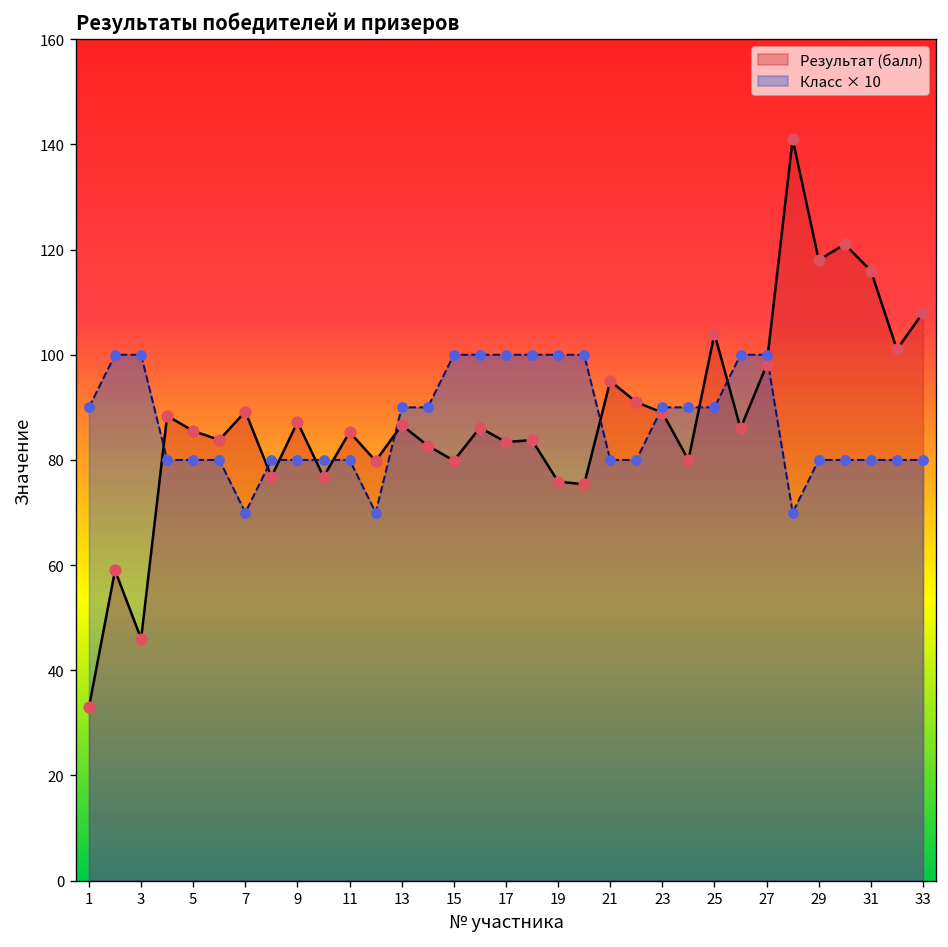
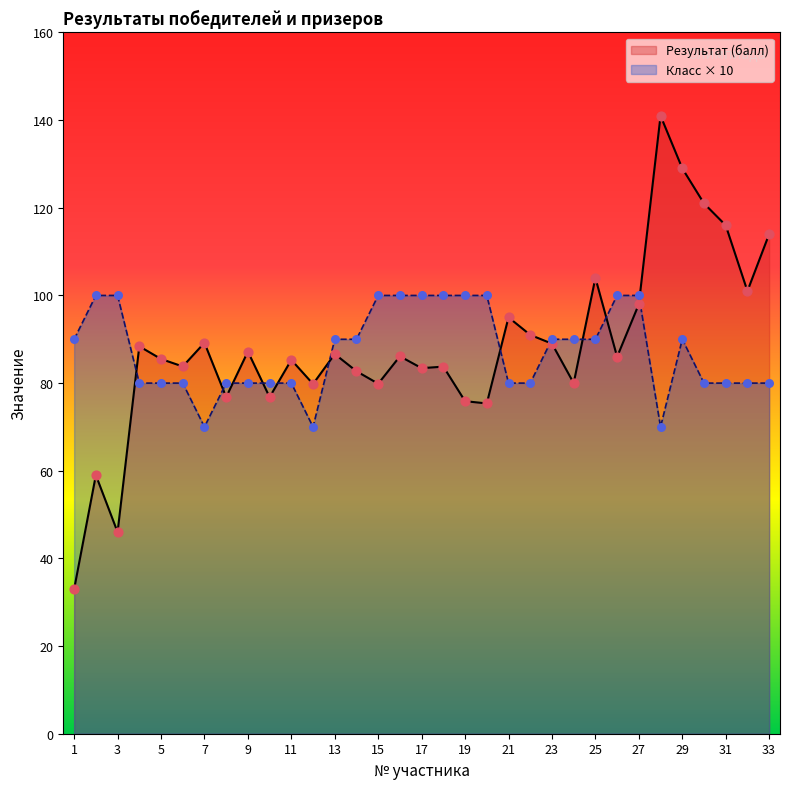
  {
    "Результат (балл)": {
      "1": 33,
      "3": 46,
      "5": 86,
      "7": 89,
      "9": 87,
      "11": 85,
      "13": 87,
      "15": 80,
      "17": 83,
      "19": 76,
      "21": 95,
      "23": 89,
      "25": 104,
      "27": 98,
-     "29": 118,
+     "29": 129,
      "31": 116,
-     "33": 108
+     "33": 114
    },
    "Класс × 10": {
      "1": 90,
      "3": 100,
      "5": 80,
      "7": 70,
      "9": 80,
      "11": 80,
      "13": 90,
      "15": 100,
      "17": 100,
      "19": 100,
      "21": 80,
      "23": 90,
      "25": 90,
      "27": 100,
-     "29": 80,
+     "29": 90,
      "31": 80,
      "33": 80
    }
  }
